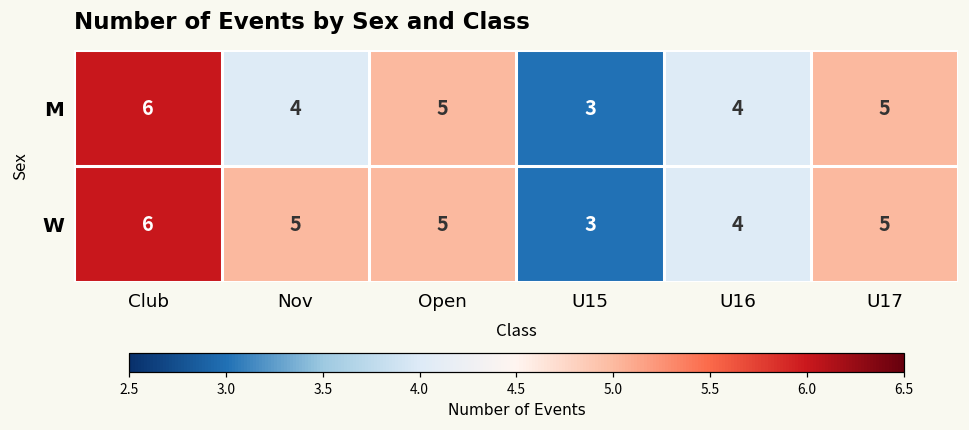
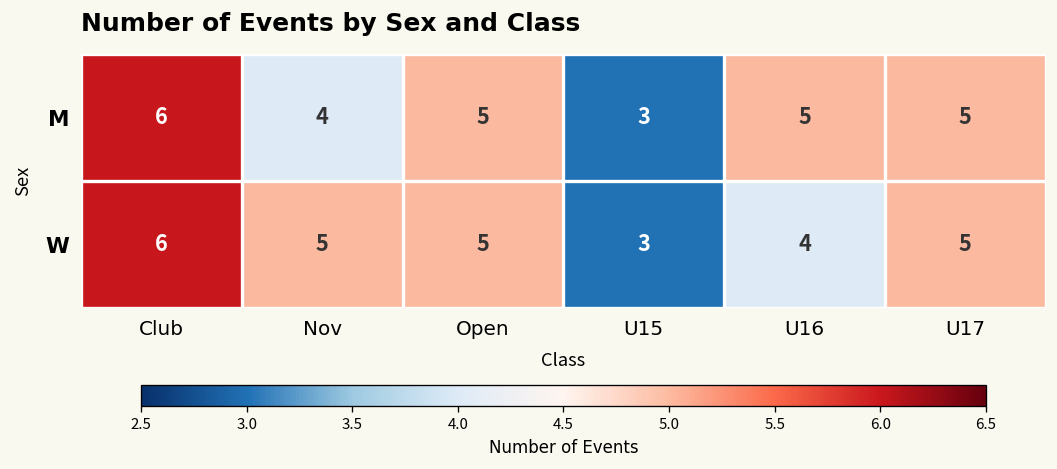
  {
    "M": {
      "Club": 6,
      "Nov": 4,
      "Open": 5,
      "U15": 3,
-     "U16": 4,
+     "U16": 5,
      "U17": 5
    },
    "W": {
      "Club": 6,
      "Nov": 5,
      "Open": 5,
      "U15": 3,
      "U16": 4,
      "U17": 5
    }
  }
